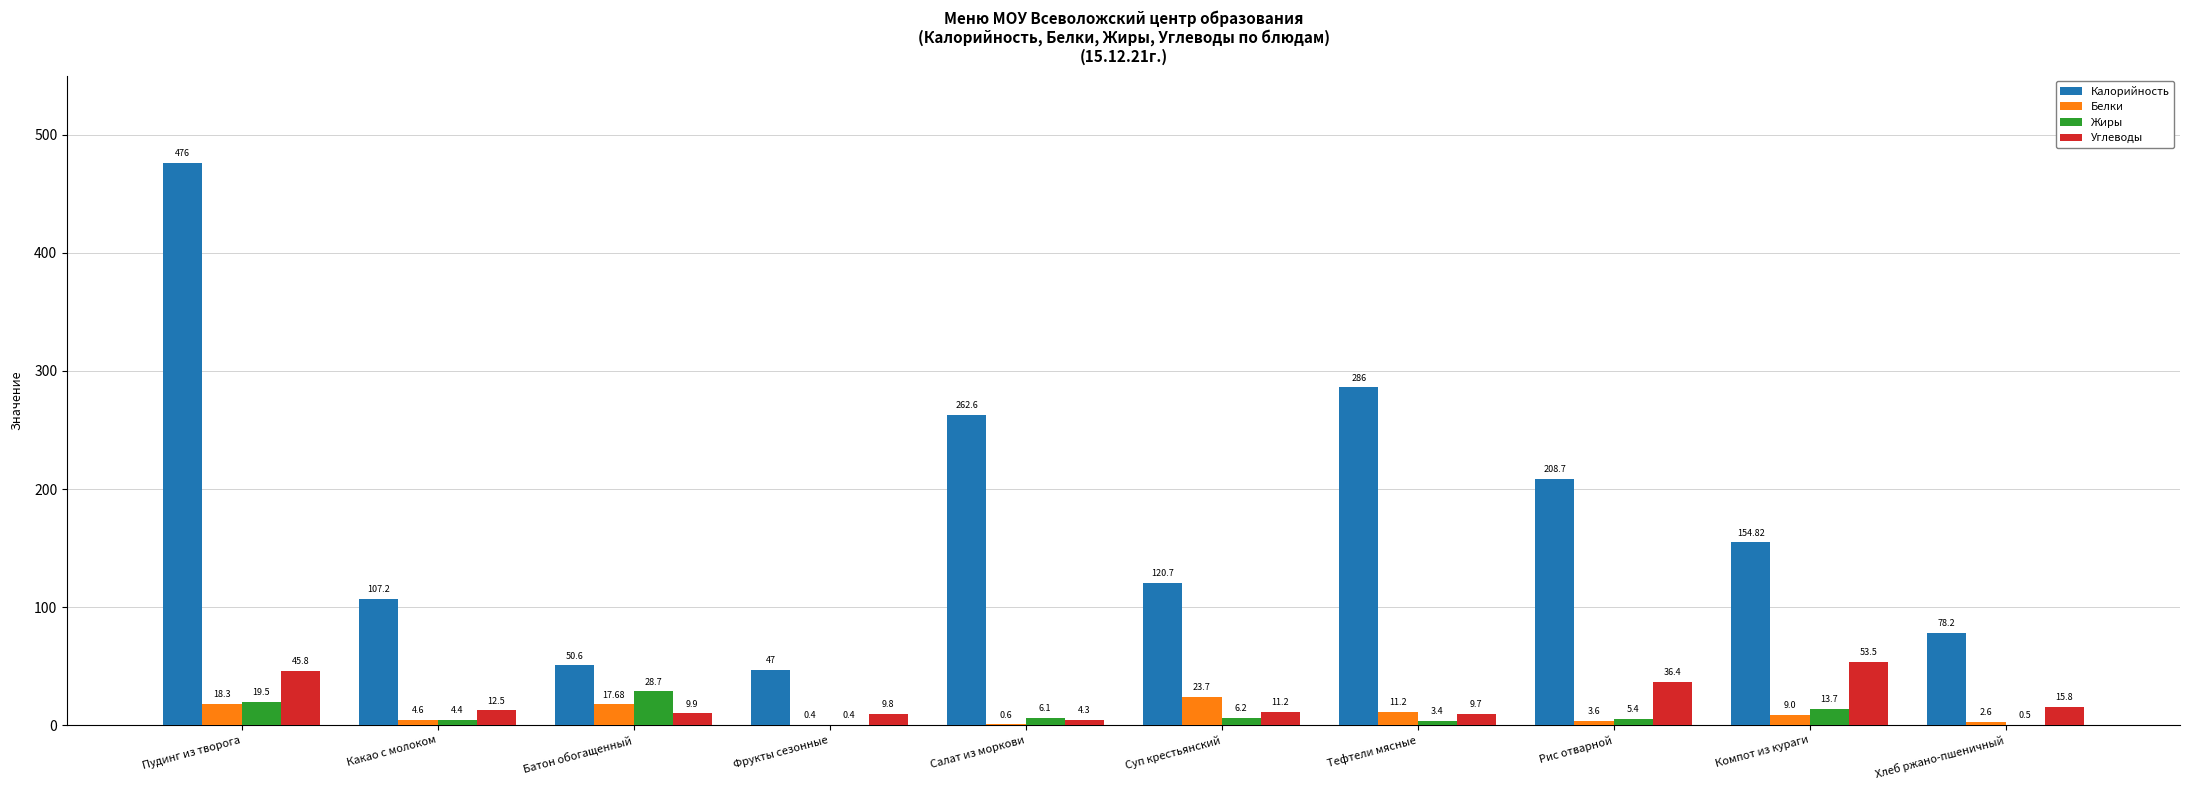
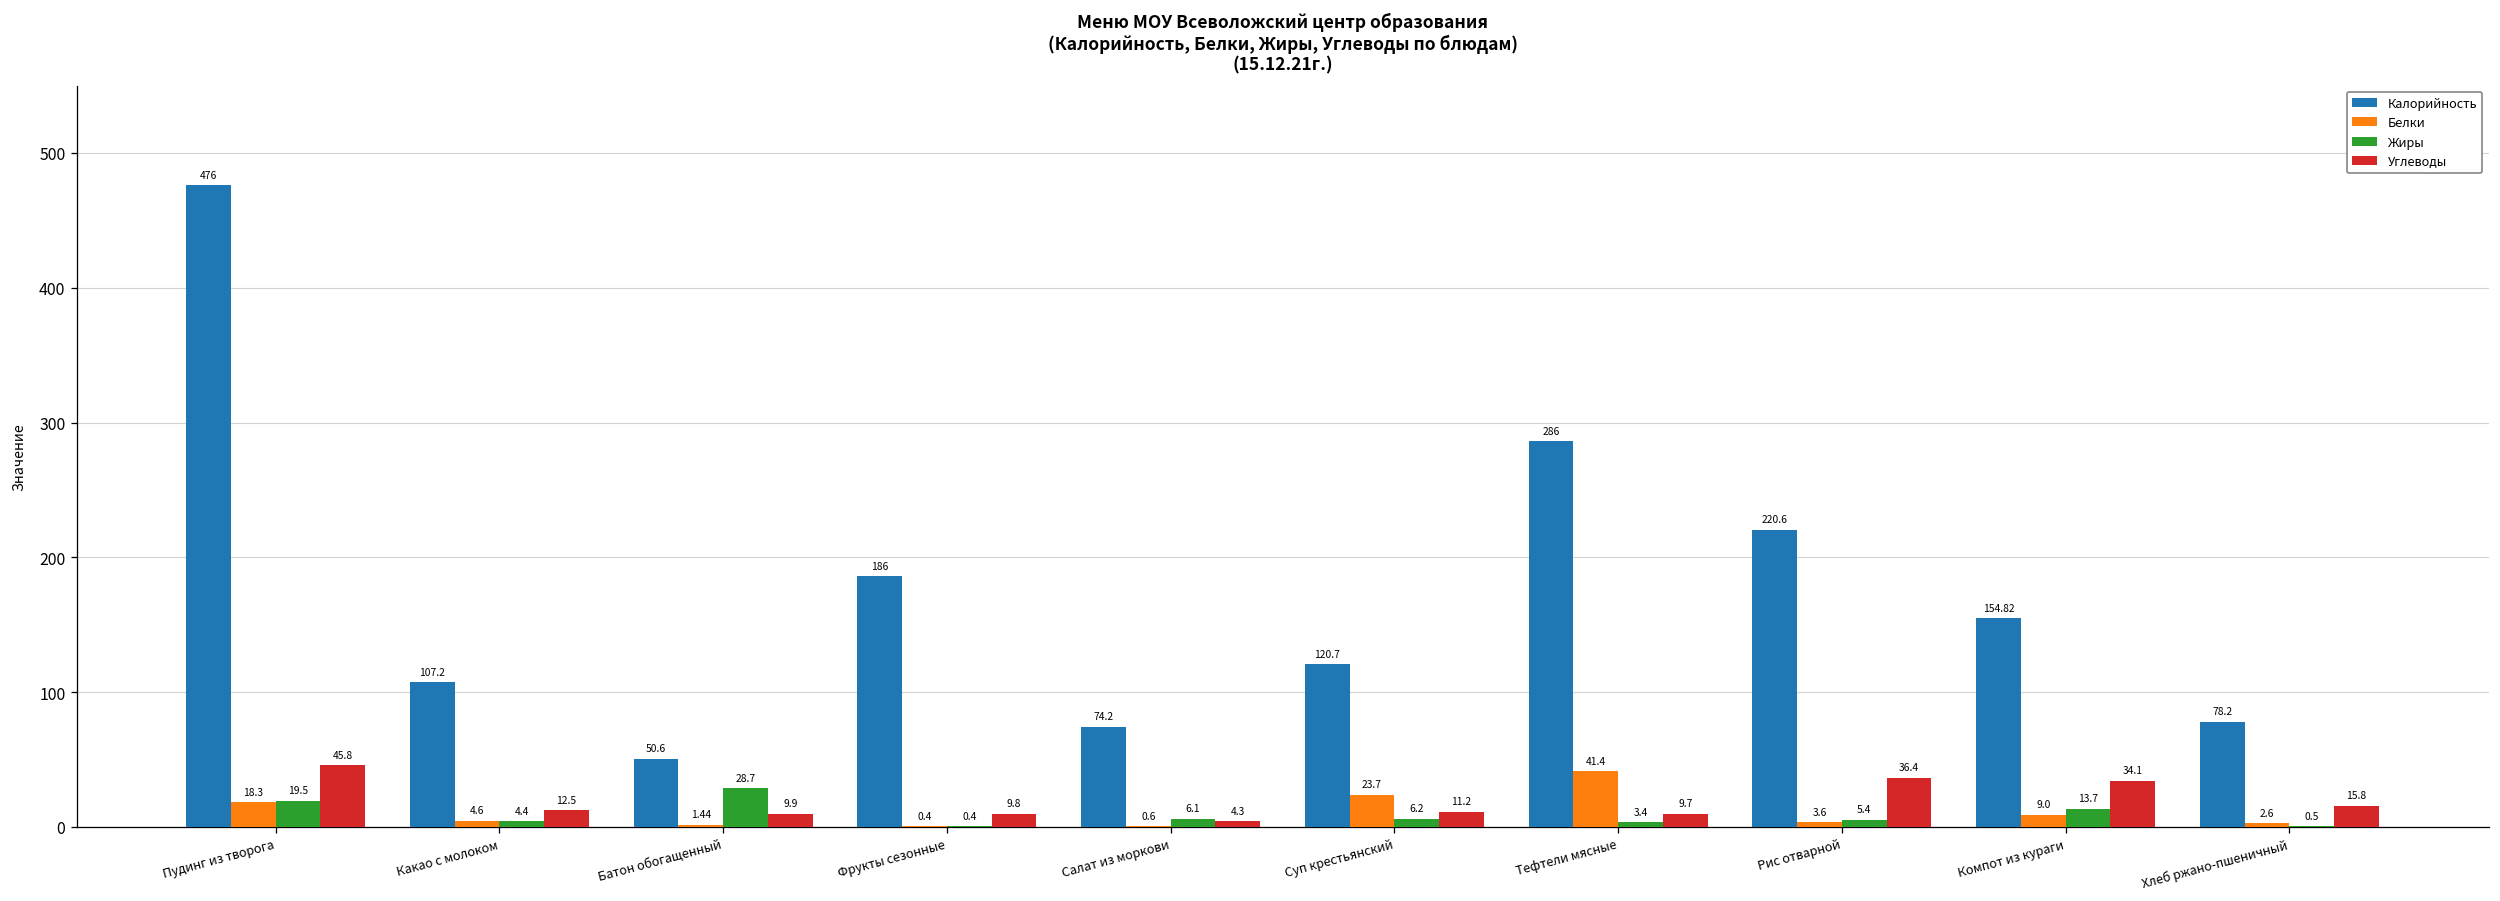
  {
    "Калорийность": {
      "Пудинг из творога": 476,
      "Какао с молоком": 107.2,
      "Батон обогащенный": 50.6,
-     "Фрукты сезонные": 47,
-     "Салат из моркови": 262.6,
+     "Фрукты сезонные": 186,
+     "Салат из моркови": 74.2,
      "Суп крестьянский": 120.7,
      "Тефтели мясные": 286,
-     "Рис отварной": 208.7,
+     "Рис отварной": 220.6,
      "Компот из кураги": 154.82,
      "Хлеб ржано-пшеничный": 78.2
    },
    "Белки": {
      "Пудинг из творога": 18.3,
      "Какао с молоком": 4.6,
-     "Батон обогащенный": 17.68,
+     "Батон обогащенный": 1.44,
      "Фрукты сезонные": 0.4,
      "Салат из моркови": 0.6,
      "Суп крестьянский": 23.7,
-     "Тефтели мясные": 11.2,
+     "Тефтели мясные": 41.4,
      "Рис отварной": 3.6,
      "Компот из кураги": 9.0,
      "Хлеб ржано-пшеничный": 2.6
    },
    "Жиры": {
      "Пудинг из творога": 19.5,
      "Какао с молоком": 4.4,
      "Батон обогащенный": 28.7,
      "Фрукты сезонные": 0.4,
      "Салат из моркови": 6.1,
      "Суп крестьянский": 6.2,
      "Тефтели мясные": 3.4,
      "Рис отварной": 5.4,
      "Компот из кураги": 13.7,
      "Хлеб ржано-пшеничный": 0.5
    },
    "Углеводы": {
      "Пудинг из творога": 45.8,
      "Какао с молоком": 12.5,
      "Батон обогащенный": 9.9,
      "Фрукты сезонные": 9.8,
      "Салат из моркови": 4.3,
      "Суп крестьянский": 11.2,
      "Тефтели мясные": 9.7,
      "Рис отварной": 36.4,
-     "Компот из кураги": 53.5,
+     "Компот из кураги": 34.1,
      "Хлеб ржано-пшеничный": 15.8
    }
  }
